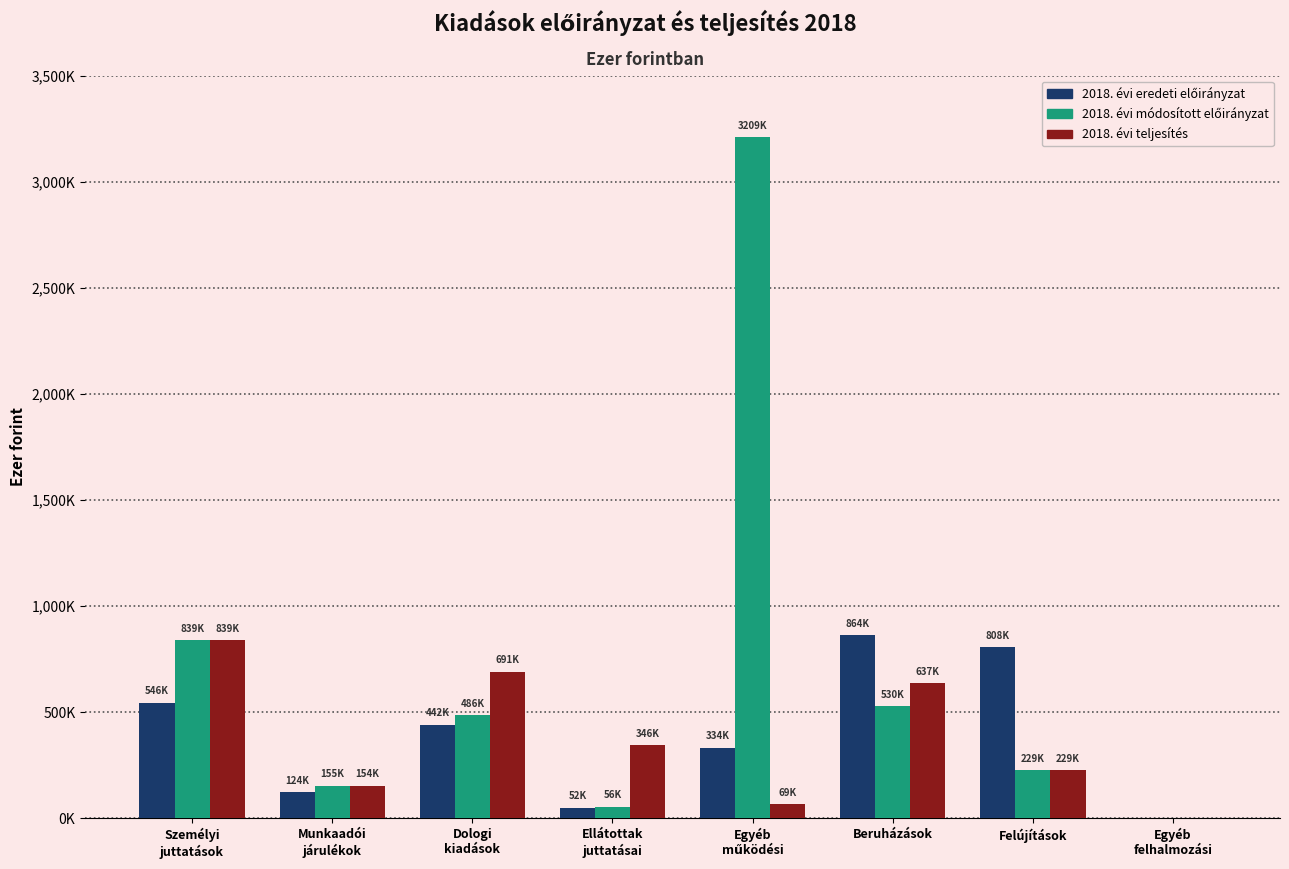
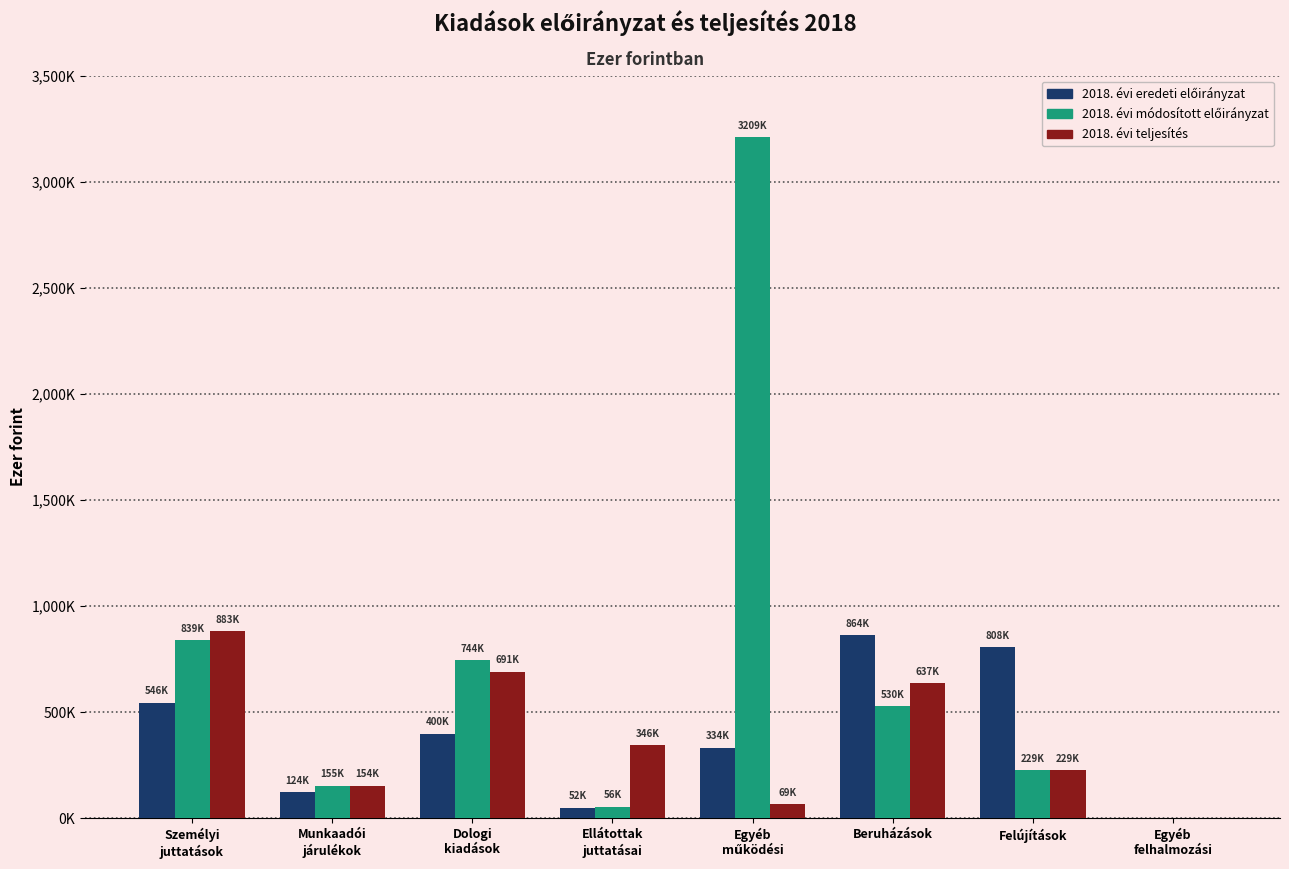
  {
    "2018. évi eredeti előirányzat": {
      "Személyi juttatások": "546K",
      "Munkaadói járulékok": "124K",
-     "Dologi kiadások": "442K",
+     "Dologi kiadások": "400K",
      "Ellátottak juttatásai": "52K",
      "Egyéb működési": "334K",
      "Beruházások": "864K",
      "Felújítások": "808K"
    },
    "2018. évi módosított előirányzat": {
      "Személyi juttatások": "839K",
      "Munkaadói járulékok": "155K",
-     "Dologi kiadások": "486K",
+     "Dologi kiadások": "744K",
      "Ellátottak juttatásai": "56K",
      "Egyéb működési": "3209K",
      "Beruházások": "530K",
      "Felújítások": "229K"
    },
    "2018. évi teljesítés": {
-     "Személyi juttatások": "839K",
+     "Személyi juttatások": "883K",
      "Munkaadói járulékok": "154K",
      "Dologi kiadások": "691K",
      "Ellátottak juttatásai": "346K",
      "Egyéb működési": "69K",
      "Beruházások": "637K",
      "Felújítások": "229K"
    }
  }
